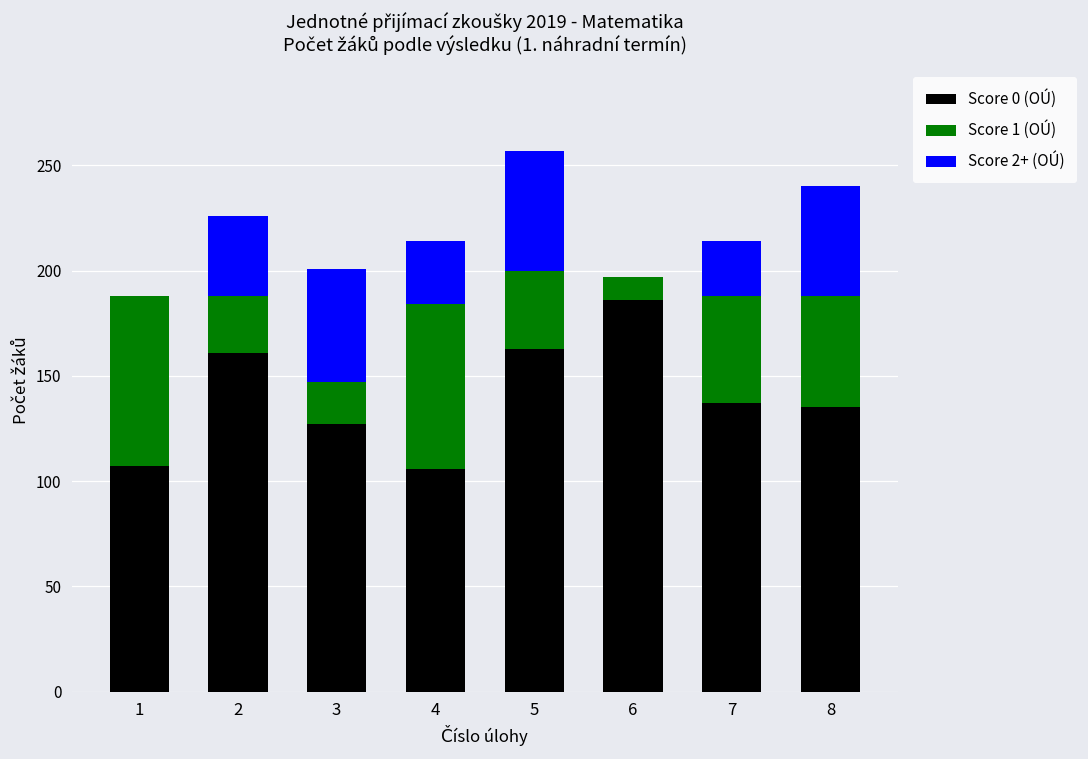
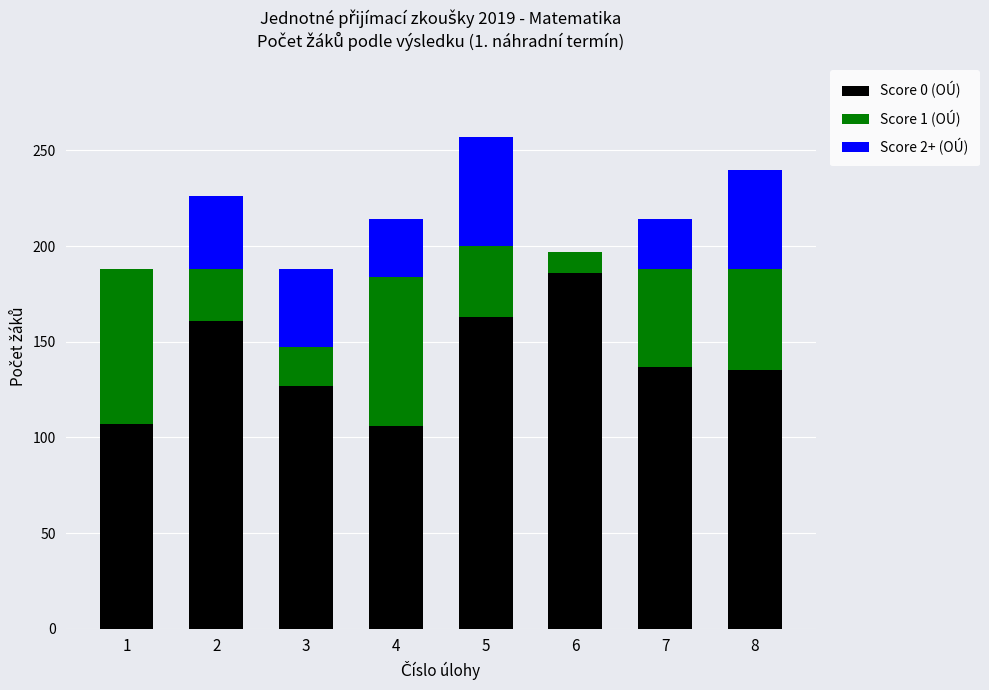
  {
    "Score 0 (OÚ)": {
      "1": 107,
      "2": 161,
      "3": 127,
      "4": 106,
      "5": 163,
      "6": 186,
      "7": 137,
      "8": 135
    },
    "Score 1 (OÚ)": {
      "1": 81,
      "2": 27,
      "3": 20,
      "4": 78,
      "5": 37,
      "6": 11,
      "7": 51,
      "8": 53
    },
    "Score 2+ (OÚ)": {
      "1": 0,
      "2": 38,
-     "3": 54,
+     "3": 41,
      "4": 30,
      "5": 57,
      "6": 0,
      "7": 26,
      "8": 52
    }
  }
